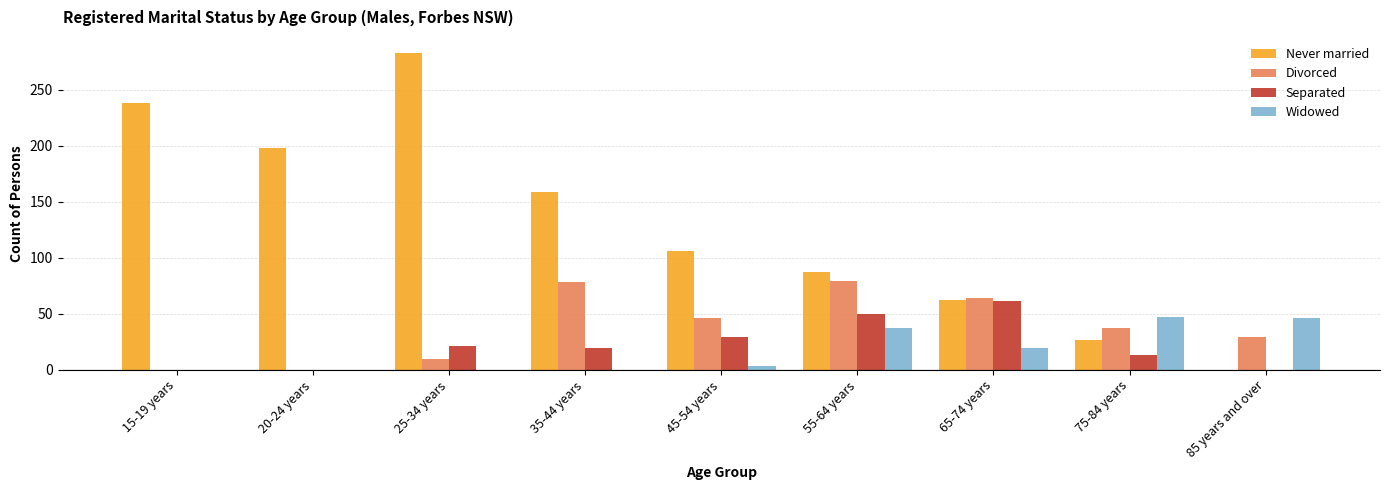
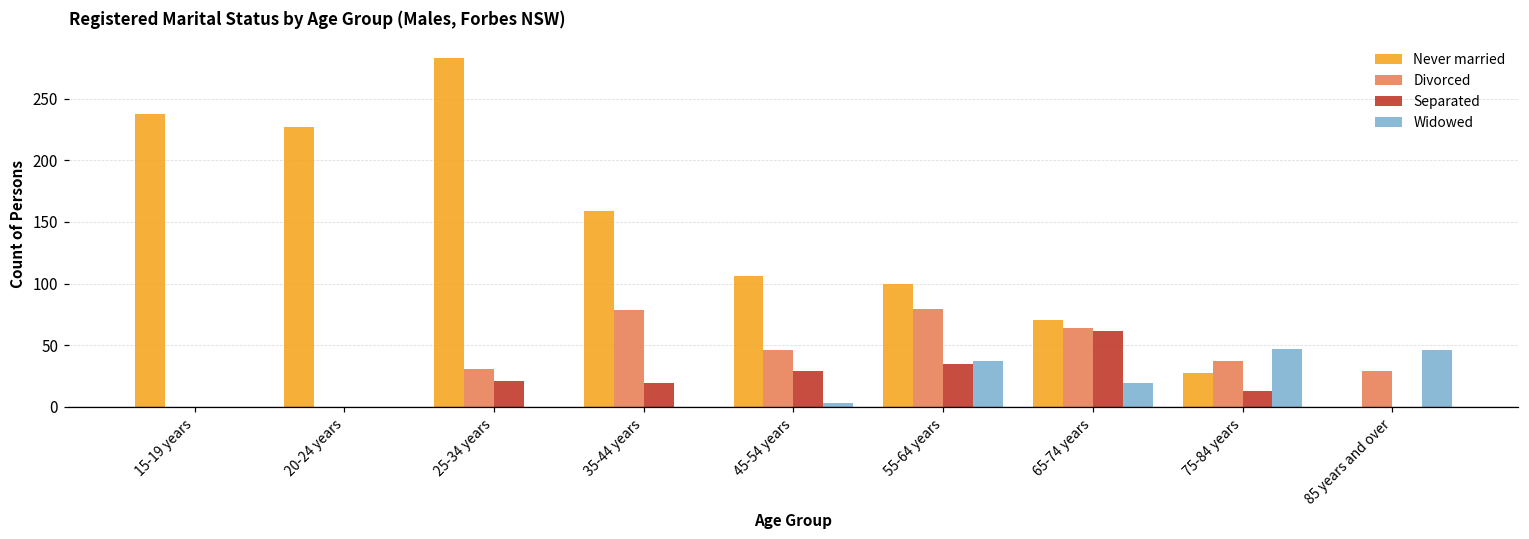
  {
    "Never married": {
      "15-19 years": 238,
-     "20-24 years": 198,
+     "20-24 years": 227,
      "25-34 years": 283,
      "35-44 years": 159,
      "45-54 years": 106,
-     "55-64 years": 87,
-     "65-74 years": 62,
+     "55-64 years": 100,
+     "65-74 years": 71,
      "75-84 years": 27,
      "85 years and over": 0
    },
    "Divorced": {
      "15-19 years": 0,
      "20-24 years": 0,
-     "25-34 years": 10,
+     "25-34 years": 31,
      "35-44 years": 79,
      "45-54 years": 46,
      "55-64 years": 79,
      "65-74 years": 64,
      "75-84 years": 37,
      "85 years and over": 29
    },
    "Separated": {
      "15-19 years": 0,
      "20-24 years": 0,
      "25-34 years": 21,
      "35-44 years": 19,
      "45-54 years": 29,
-     "55-64 years": 50,
+     "55-64 years": 35,
      "65-74 years": 61,
      "75-84 years": 13,
      "85 years and over": 0
    },
    "Widowed": {
      "15-19 years": 0,
      "20-24 years": 0,
      "25-34 years": 0,
      "35-44 years": 0,
      "45-54 years": 3,
      "55-64 years": 37,
      "65-74 years": 19,
      "75-84 years": 47,
      "85 years and over": 46
    }
  }
